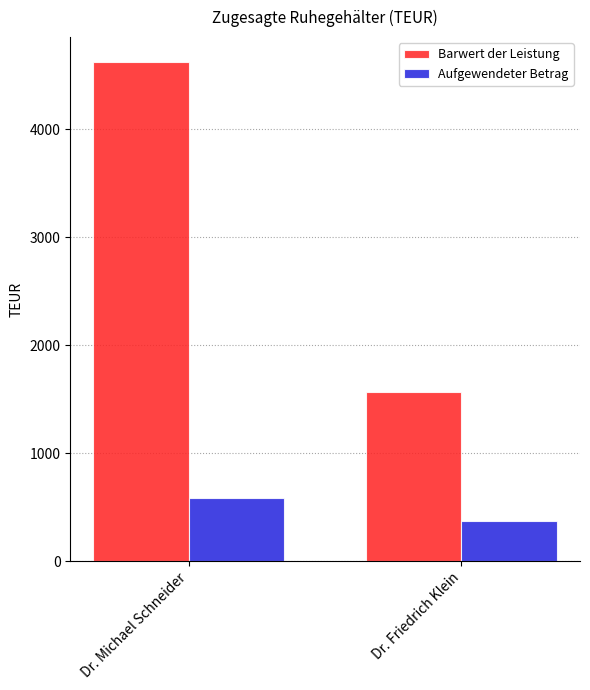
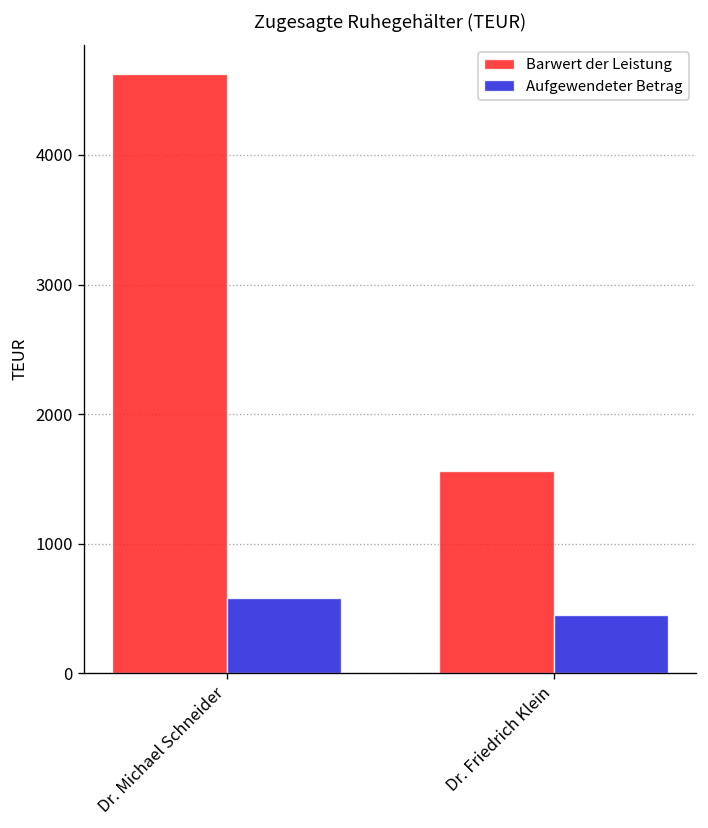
  {
    "Barwert der Leistung": {
      "Dr. Michael Schneider": 4620,
      "Dr. Friedrich Klein": 1560
    },
    "Aufgewendeter Betrag": {
      "Dr. Michael Schneider": 580,
-     "Dr. Friedrich Klein": 370
+     "Dr. Friedrich Klein": 450
    }
  }
